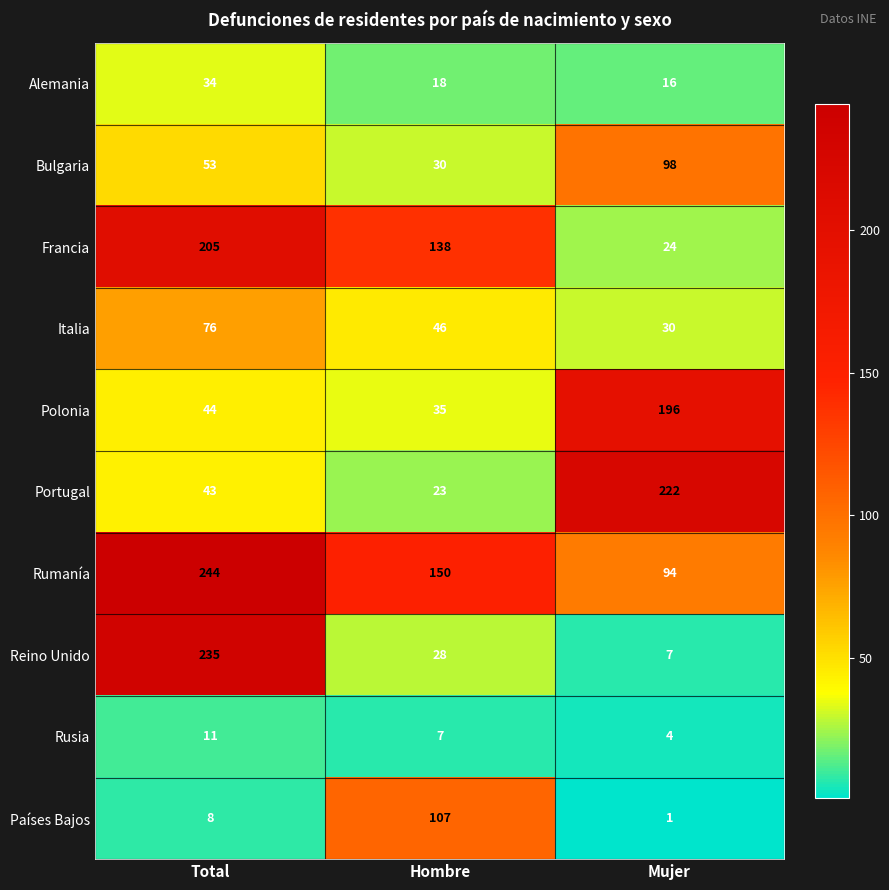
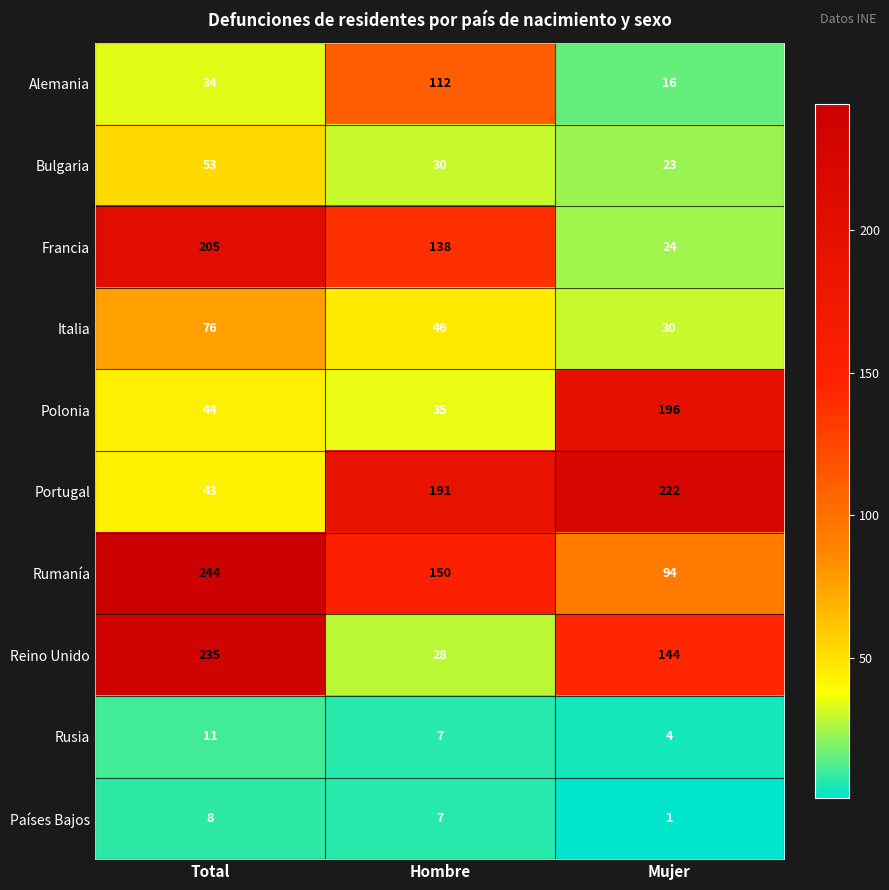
  {
    "Alemania": {
      "Total": 34,
-     "Hombre": 18,
+     "Hombre": 112,
      "Mujer": 16
    },
    "Bulgaria": {
      "Total": 53,
      "Hombre": 30,
-     "Mujer": 98
+     "Mujer": 23
    },
    "Francia": {
      "Total": 205,
      "Hombre": 138,
      "Mujer": 24
    },
    "Italia": {
      "Total": 76,
      "Hombre": 46,
      "Mujer": 30
    },
    "Polonia": {
      "Total": 44,
      "Hombre": 35,
      "Mujer": 196
    },
    "Portugal": {
      "Total": 43,
-     "Hombre": 23,
+     "Hombre": 191,
      "Mujer": 222
    },
    "Rumanía": {
      "Total": 244,
      "Hombre": 150,
      "Mujer": 94
    },
    "Reino Unido": {
      "Total": 235,
      "Hombre": 28,
-     "Mujer": 7
+     "Mujer": 144
    },
    "Rusia": {
      "Total": 11,
      "Hombre": 7,
      "Mujer": 4
    },
    "Países Bajos": {
      "Total": 8,
-     "Hombre": 107,
+     "Hombre": 7,
      "Mujer": 1
    }
  }
